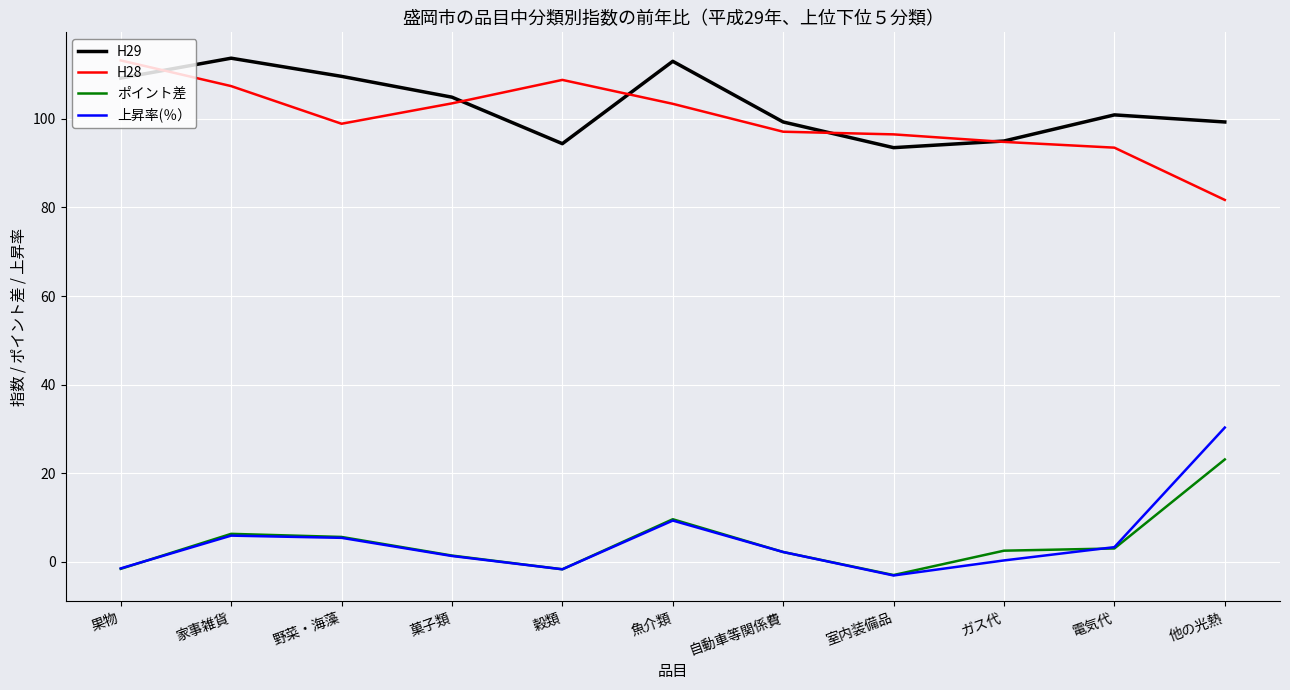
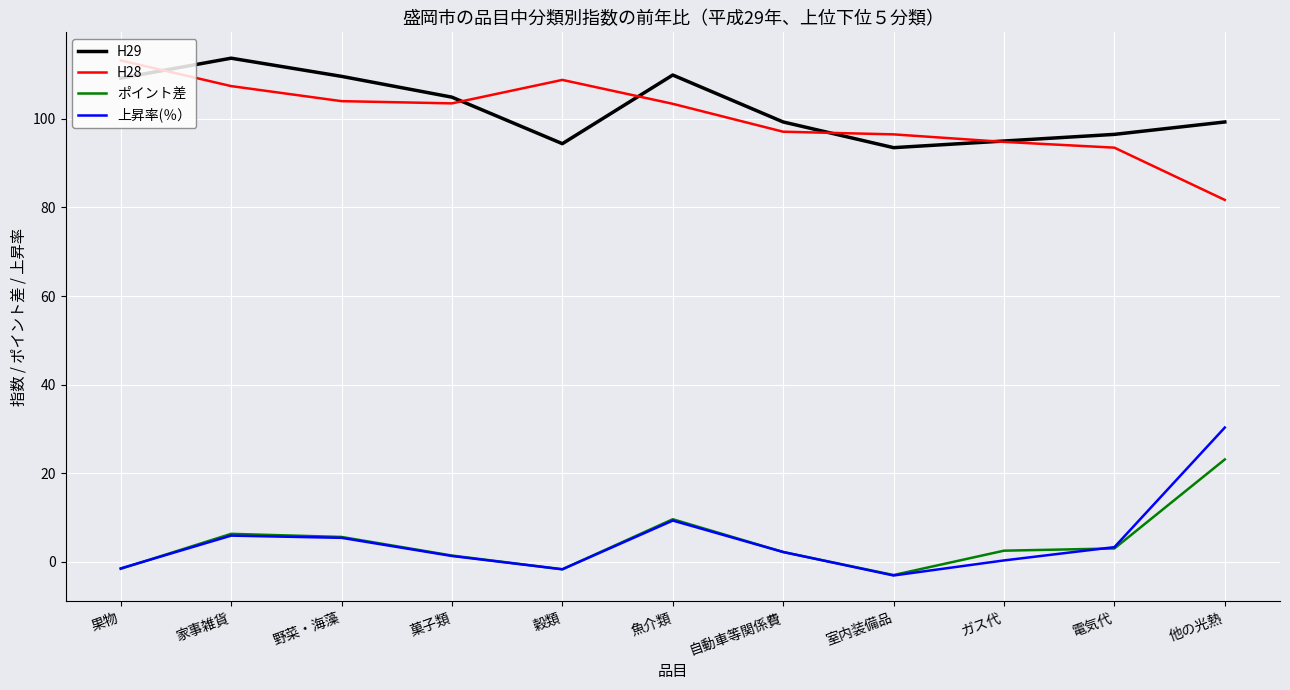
  {
    "H29": {
      "家事雑貨": 114,
      "野菜・海藻": 110,
      "菓子類": 105,
      "穀類": 94,
-     "魚介類": 113,
+     "魚介類": 110,
      "自動車等関係費": 99,
      "室内装備品": 94,
-     "電気代": 101,
+     "電気代": 97,
      "他の光熱": 99
    },
    "H28": {
      "家事雑貨": 107,
-     "野菜・海藻": 99,
+     "野菜・海藻": 104,
      "菓子類": 104,
      "穀類": 109,
      "魚介類": 103,
      "自動車等関係費": 97,
      "室内装備品": 97,
      "電気代": 94,
      "他の光熱": 82
    },
    "ポイント差": {
      "ガス代": 3,
      "他の光熱": 23
    },
    "上昇率(％）": {
      "ガス代": 0,
      "他の光熱": 30
    }
  }
